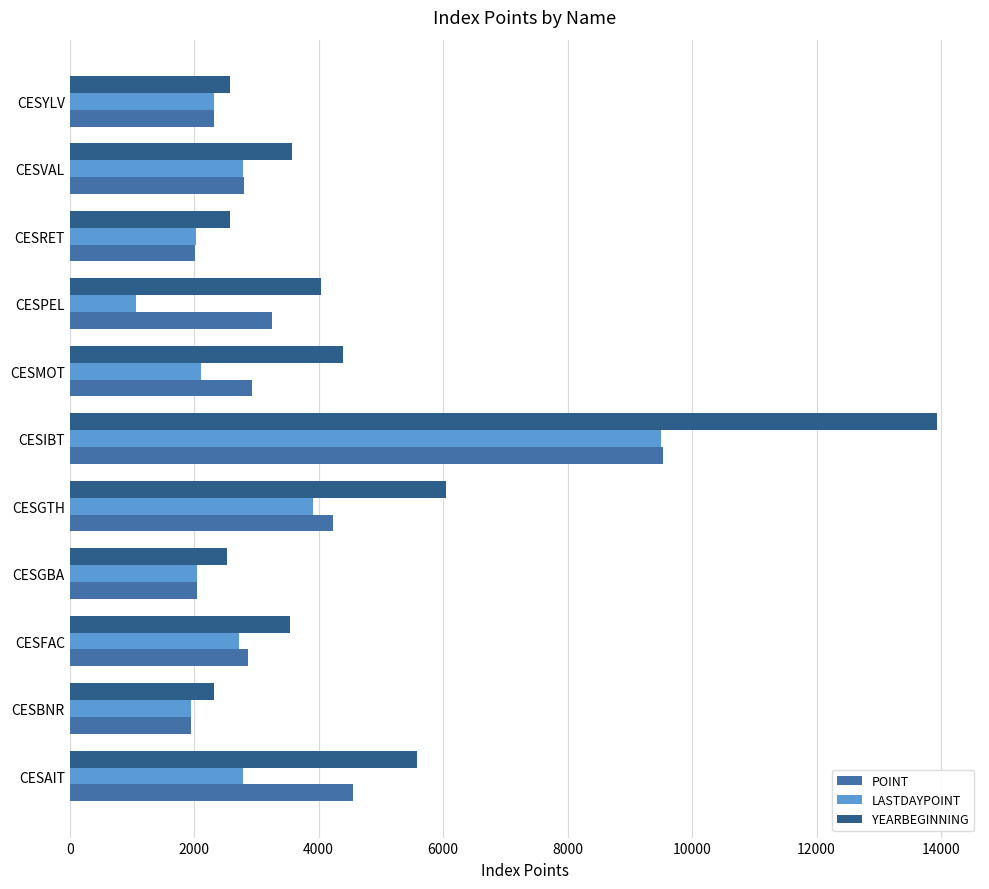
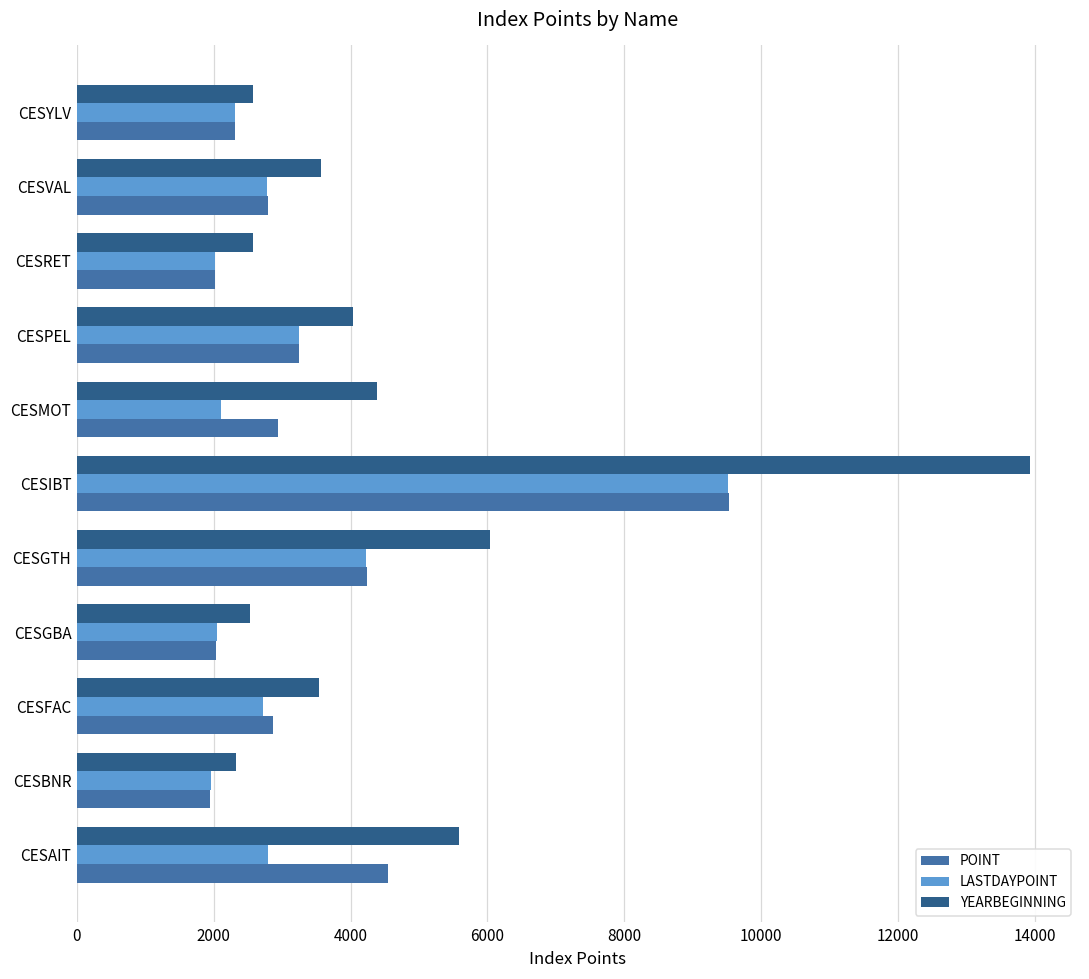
  {
    "LASTDAYPOINT": {
      "CESYLV": 2300,
      "CESVAL": 2800,
      "CESRET": 2000,
-     "CESPEL": 1100,
+     "CESPEL": 3200,
      "CESMOT": 2100,
      "CESIBT": 9500,
-     "CESGTH": 3900,
+     "CESGTH": 4200,
      "CESGBA": 2000,
      "CESFAC": 2700,
      "CESBNR": 2000,
      "CESAIT": 2800
    }
  }
